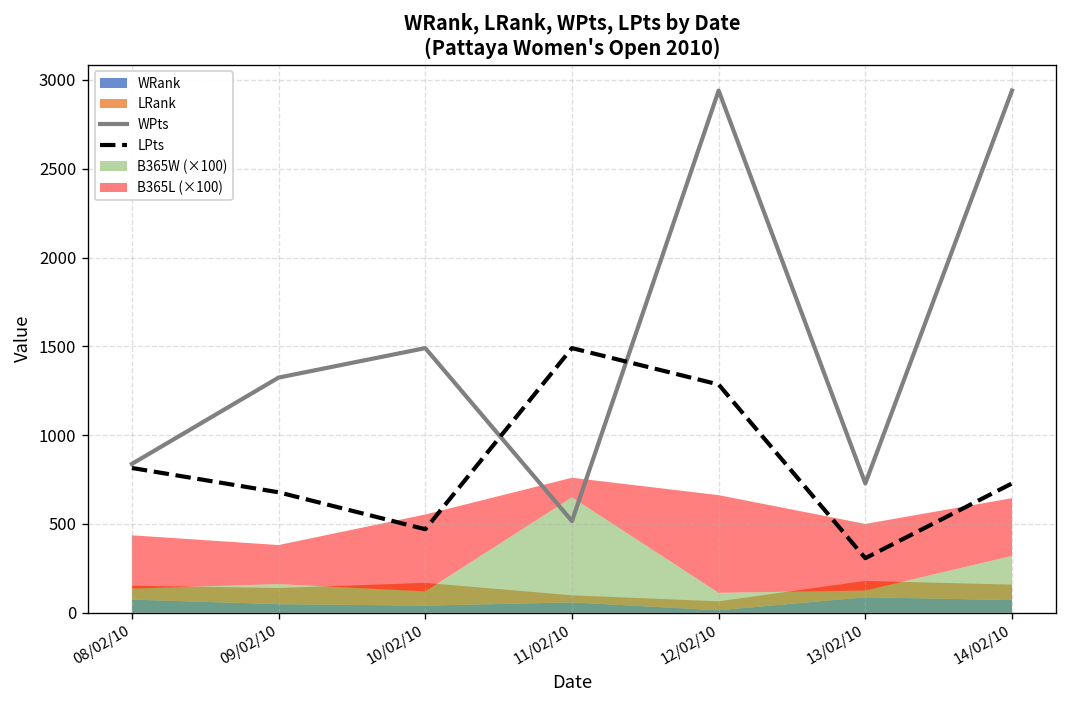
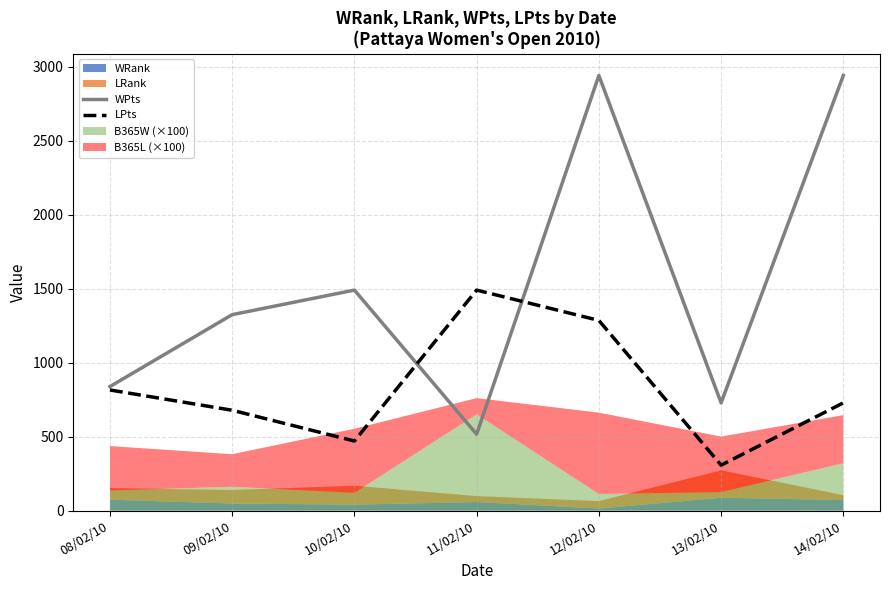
  {
    "WPts": {
      "08/02/10": 840,
      "09/02/10": 1320,
      "10/02/10": 1490,
      "11/02/10": 520,
      "12/02/10": 2940,
      "13/02/10": 730,
      "14/02/10": 2940
    },
    "WRank": {
      "08/02/10": 70,
      "09/02/10": 50,
      "10/02/10": 40,
      "11/02/10": 60,
      "13/02/10": 90,
      "14/02/10": 70
    },
    "LPts": {
      "08/02/10": 820,
      "09/02/10": 680,
      "10/02/10": 470,
      "11/02/10": 1490,
      "12/02/10": 1290,
      "13/02/10": 310,
      "14/02/10": 730
    },
    "LRank": {
      "09/02/10": 90,
      "10/02/10": 130,
      "11/02/10": 40,
      "12/02/10": 50,
-     "13/02/10": 90,
-     "14/02/10": 90
+     "13/02/10": 190,
+     "14/02/10": 30
    },
    "B365W (×100)": {
      "09/02/10": 160,
      "10/02/10": 120,
      "11/02/10": 650,
      "12/02/10": 110,
      "13/02/10": 130,
      "14/02/10": 320
    },
    "B365L (×100)": {
      "08/02/10": 300,
      "09/02/10": 220,
      "10/02/10": 430,
      "11/02/10": 110,
      "12/02/10": 550,
      "13/02/10": 380,
      "14/02/10": 330
    }
  }
